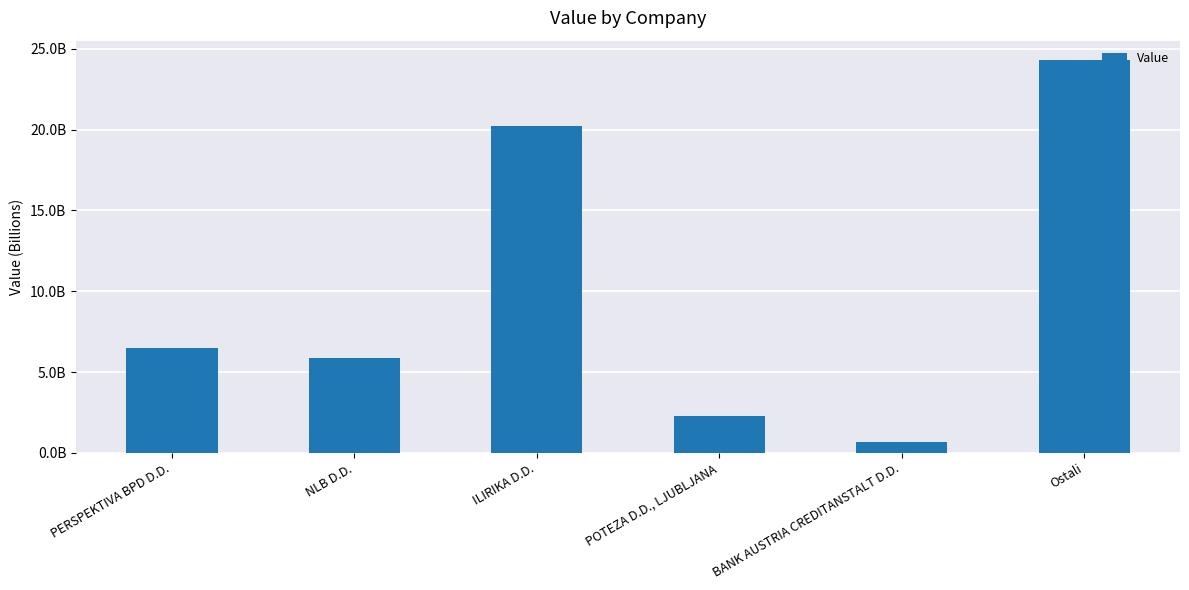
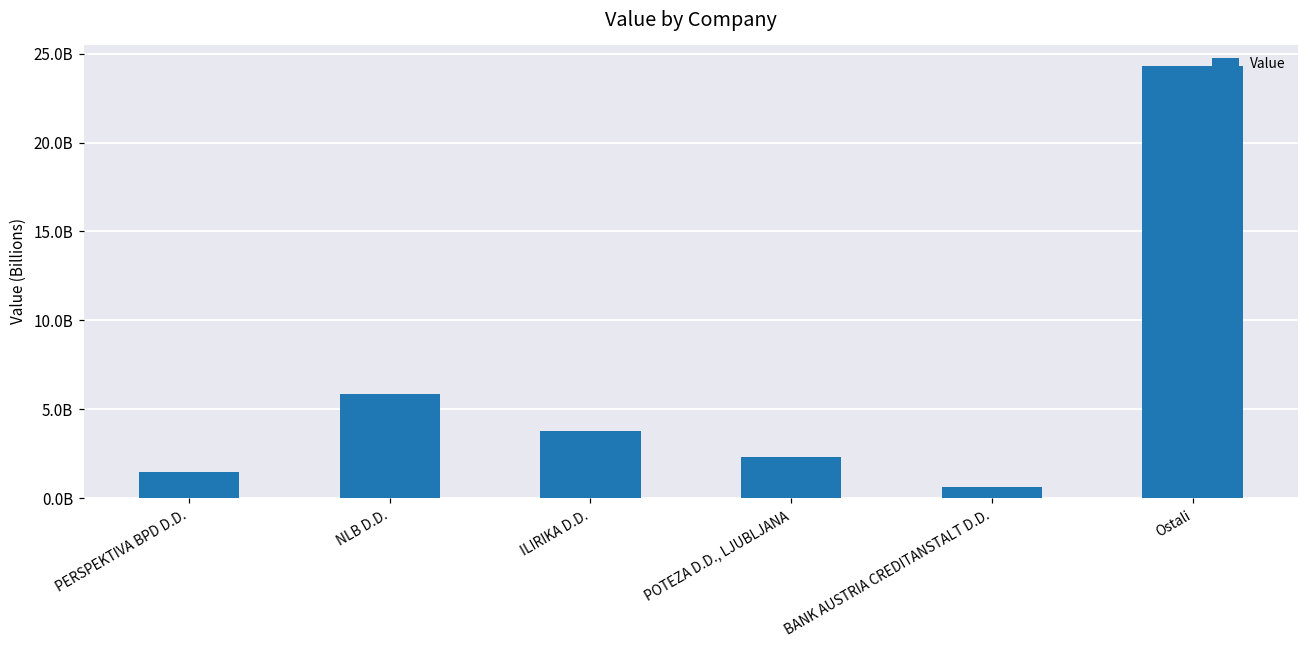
  {
-   "PERSPEKTIVA BPD D.D.": 6500000000,
+   "PERSPEKTIVA BPD D.D.": 1500000000,
    "NLB D.D.": 5900000000,
-   "ILIRIKA D.D.": 20200000000,
+   "ILIRIKA D.D.": 3800000000,
    "POTEZA D.D., LJUBLJANA": 2300000000,
    "BANK AUSTRIA CREDITANSTALT D.D.": 600000000,
    "Ostali": 24300000000
  }
